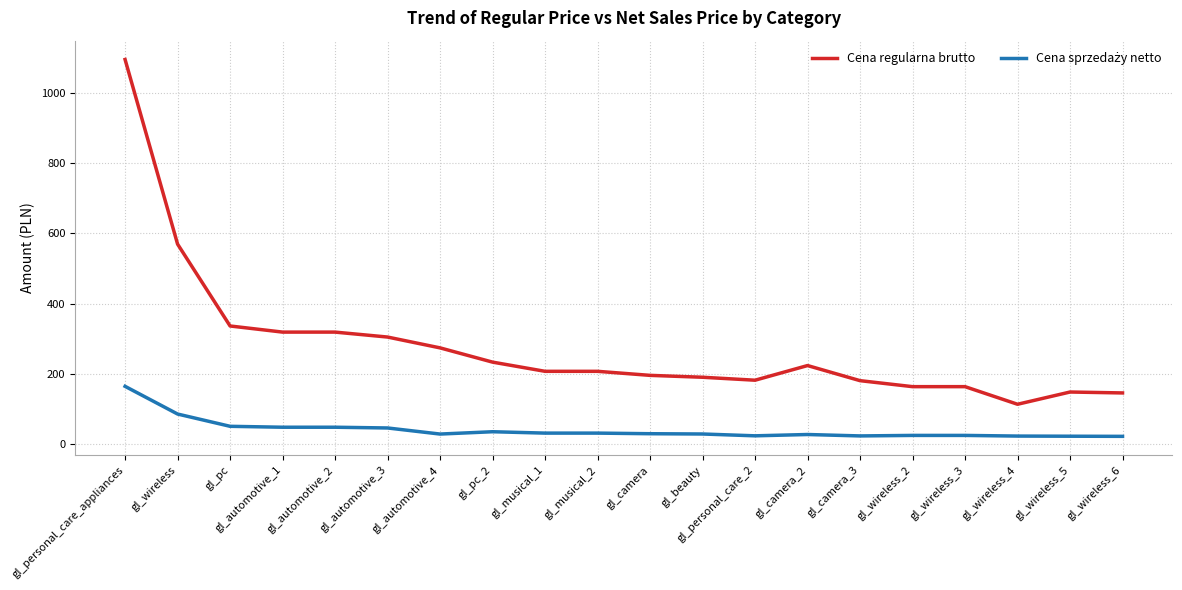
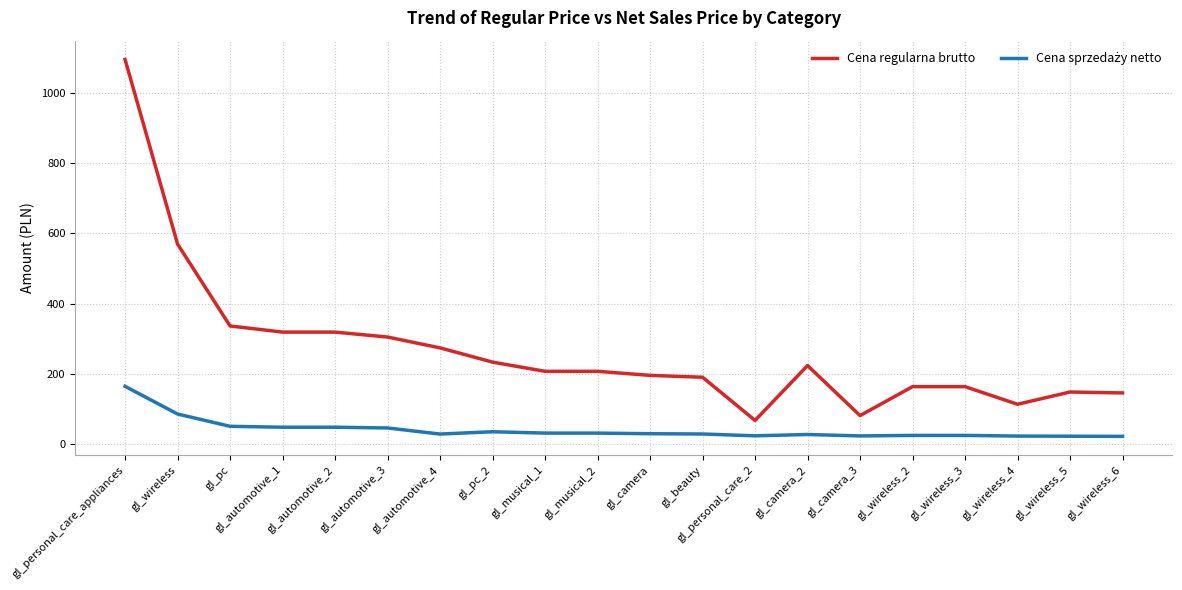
  {
    "Cena regularna brutto": {
      "gl_personal_care_appliances": 1090,
      "gl_wireless": 570,
      "gl_pc": 340,
      "gl_automotive_1": 320,
      "gl_automotive_2": 320,
      "gl_automotive_3": 300,
      "gl_automotive_4": 270,
      "gl_pc_2": 230,
      "gl_musical_1": 210,
      "gl_musical_2": 210,
      "gl_camera": 200,
      "gl_beauty": 190,
-     "gl_personal_care_2": 180,
+     "gl_personal_care_2": 70,
      "gl_camera_2": 220,
-     "gl_camera_3": 180,
+     "gl_camera_3": 80,
      "gl_wireless_2": 160,
      "gl_wireless_3": 160,
      "gl_wireless_4": 110,
      "gl_wireless_5": 150,
      "gl_wireless_6": 150
    },
    "Cena sprzedaży netto": {
      "gl_personal_care_appliances": 160,
      "gl_wireless": 90,
      "gl_pc": 50,
      "gl_automotive_1": 50,
      "gl_automotive_2": 50,
      "gl_automotive_3": 50,
      "gl_automotive_4": 30,
      "gl_pc_2": 30,
      "gl_musical_1": 30,
      "gl_musical_2": 30,
      "gl_camera": 30,
      "gl_beauty": 30,
      "gl_personal_care_2": 20,
      "gl_camera_2": 30,
      "gl_camera_3": 20,
      "gl_wireless_2": 20,
      "gl_wireless_3": 20,
      "gl_wireless_4": 20,
      "gl_wireless_5": 20,
      "gl_wireless_6": 20
    }
  }
